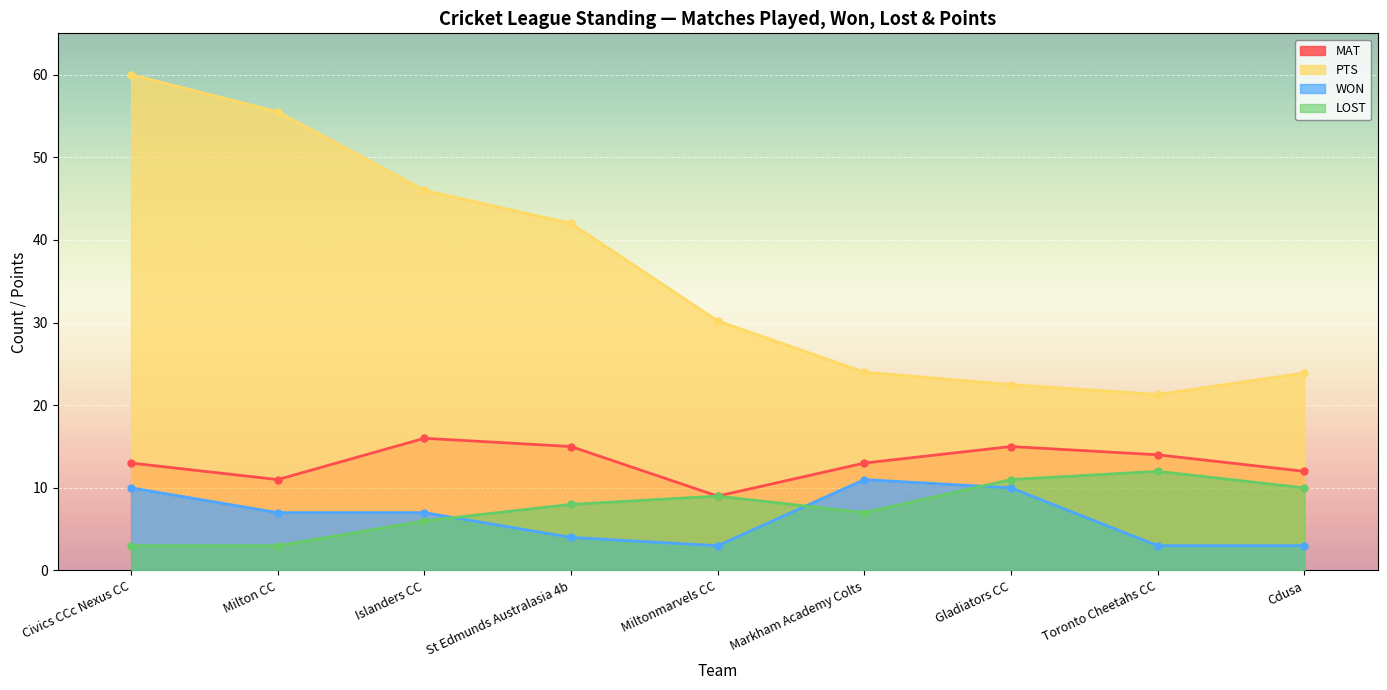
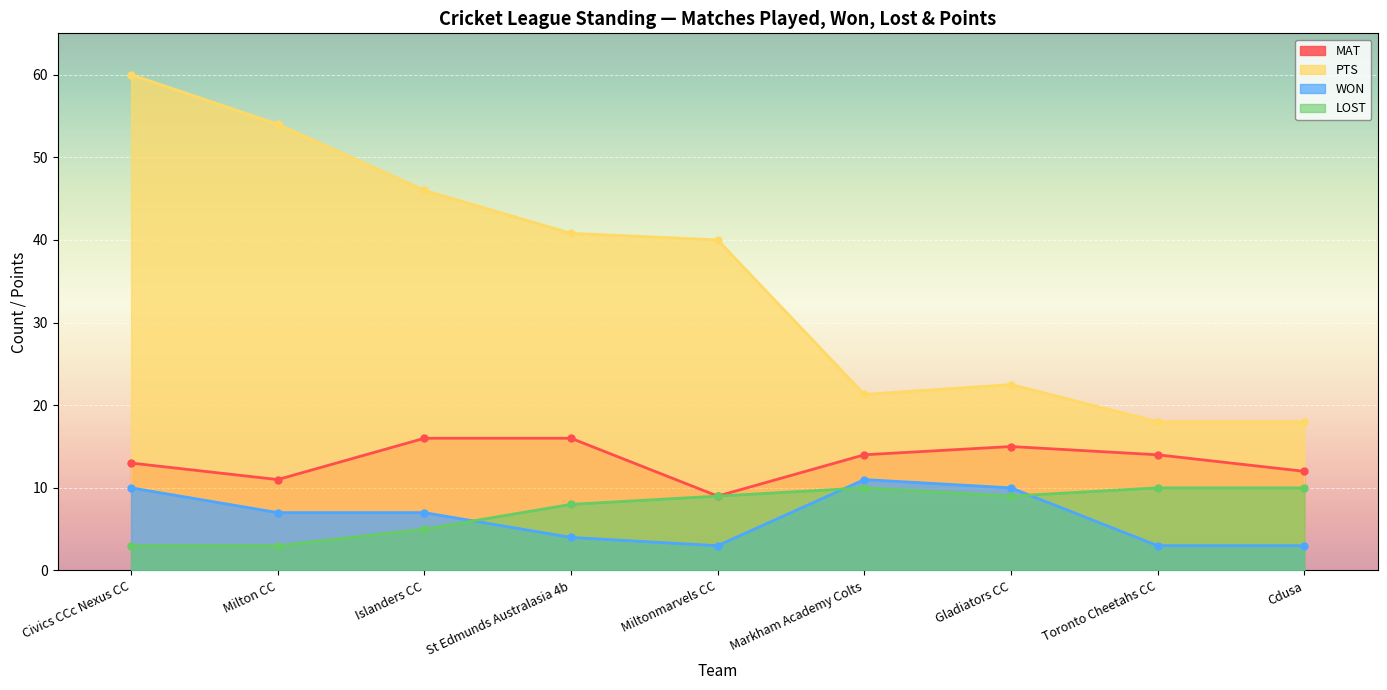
  {
    "MAT": {
      "Civics CCc Nexus CC": 13,
      "Milton CC": 11,
      "Islanders CC": 16,
-     "St Edmunds Australasia 4b": 15,
-     "Markham Academy Colts": 13,
+     "St Edmunds Australasia 4b": 16,
+     "Markham Academy Colts": 14,
      "Gladiators CC": 15,
      "Toronto Cheetahs CC": 14,
      "Cdusa": 12
    },
    "PTS": {
      "Civics CCc Nexus CC": 60,
-     "Milton CC": 56,
+     "Milton CC": 54,
      "Islanders CC": 46,
-     "St Edmunds Australasia 4b": 42,
-     "Miltonmarvels CC": 30,
-     "Markham Academy Colts": 24,
+     "St Edmunds Australasia 4b": 41,
+     "Miltonmarvels CC": 40,
+     "Markham Academy Colts": 21,
      "Gladiators CC": 23,
-     "Toronto Cheetahs CC": 21,
-     "Cdusa": 24
+     "Toronto Cheetahs CC": 18,
+     "Cdusa": 18
    },
    "WON": {
      "Civics CCc Nexus CC": 10,
      "Milton CC": 7,
      "Islanders CC": 7,
      "St Edmunds Australasia 4b": 4,
      "Miltonmarvels CC": 3,
      "Markham Academy Colts": 11,
      "Gladiators CC": 10,
      "Toronto Cheetahs CC": 3,
      "Cdusa": 3
    },
    "LOST": {
      "Civics CCc Nexus CC": 3,
      "Milton CC": 3,
-     "Islanders CC": 6,
+     "Islanders CC": 5,
      "St Edmunds Australasia 4b": 8,
-     "Markham Academy Colts": 7,
-     "Gladiators CC": 11,
-     "Toronto Cheetahs CC": 12,
+     "Markham Academy Colts": 10,
+     "Gladiators CC": 9,
+     "Toronto Cheetahs CC": 10,
      "Cdusa": 10
    }
  }
